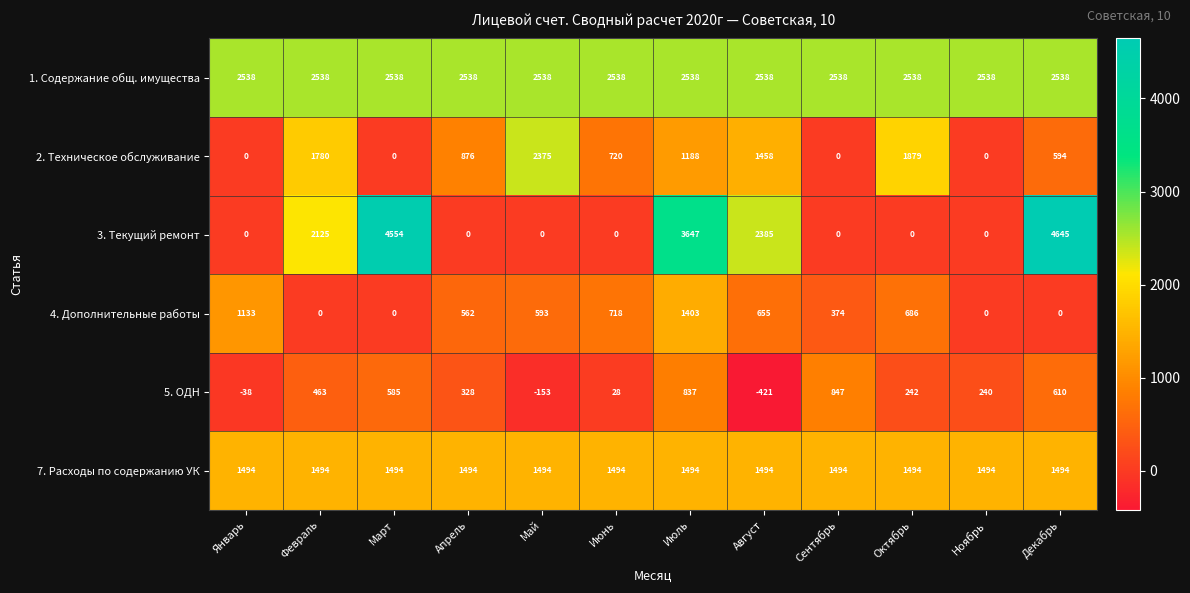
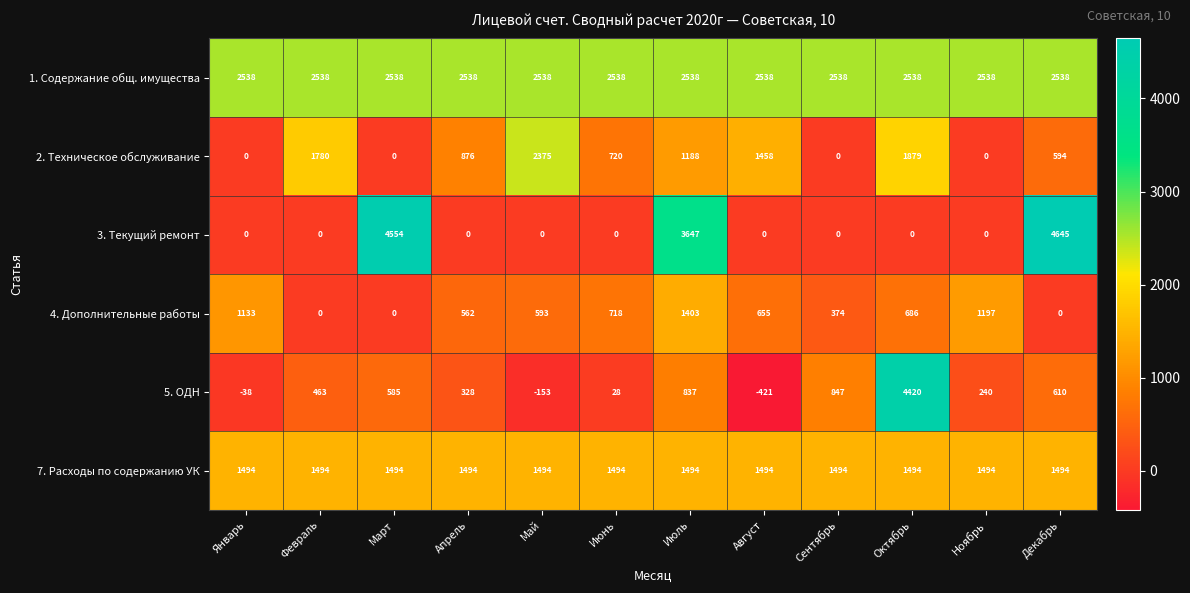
  {
    "1. Содержание общ. имущества": {
      "Январь": 2538,
      "Февраль": 2538,
      "Март": 2538,
      "Апрель": 2538,
      "Май": 2538,
      "Июнь": 2538,
      "Июль": 2538,
      "Август": 2538,
      "Сентябрь": 2538,
      "Октябрь": 2538,
      "Ноябрь": 2538,
      "Декабрь": 2538
    },
    "2. Техническое обслуживание": {
      "Январь": 0,
      "Февраль": 1780,
      "Март": 0,
      "Апрель": 876,
      "Май": 2375,
      "Июнь": 720,
      "Июль": 1188,
      "Август": 1458,
      "Сентябрь": 0,
      "Октябрь": 1879,
      "Ноябрь": 0,
      "Декабрь": 594
    },
    "3. Текущий ремонт": {
      "Январь": 0,
-     "Февраль": 2125,
+     "Февраль": 0,
      "Март": 4554,
      "Апрель": 0,
      "Май": 0,
      "Июнь": 0,
      "Июль": 3647,
-     "Август": 2385,
+     "Август": 0,
      "Сентябрь": 0,
      "Октябрь": 0,
      "Ноябрь": 0,
      "Декабрь": 4645
    },
    "4. Дополнительные работы": {
      "Январь": 1133,
      "Февраль": 0,
      "Март": 0,
      "Апрель": 562,
      "Май": 593,
      "Июнь": 718,
      "Июль": 1403,
      "Август": 655,
      "Сентябрь": 374,
      "Октябрь": 686,
-     "Ноябрь": 0,
+     "Ноябрь": 1197,
      "Декабрь": 0
    },
    "5. ОДН": {
      "Январь": -38,
      "Февраль": 463,
      "Март": 585,
      "Апрель": 328,
      "Май": -153,
      "Июнь": 28,
      "Июль": 837,
      "Август": -421,
      "Сентябрь": 847,
-     "Октябрь": 242,
+     "Октябрь": 4420,
      "Ноябрь": 240,
      "Декабрь": 610
    },
    "7. Расходы по содержанию УК": {
      "Январь": 1494,
      "Февраль": 1494,
      "Март": 1494,
      "Апрель": 1494,
      "Май": 1494,
      "Июнь": 1494,
      "Июль": 1494,
      "Август": 1494,
      "Сентябрь": 1494,
      "Октябрь": 1494,
      "Ноябрь": 1494,
      "Декабрь": 1494
    }
  }
